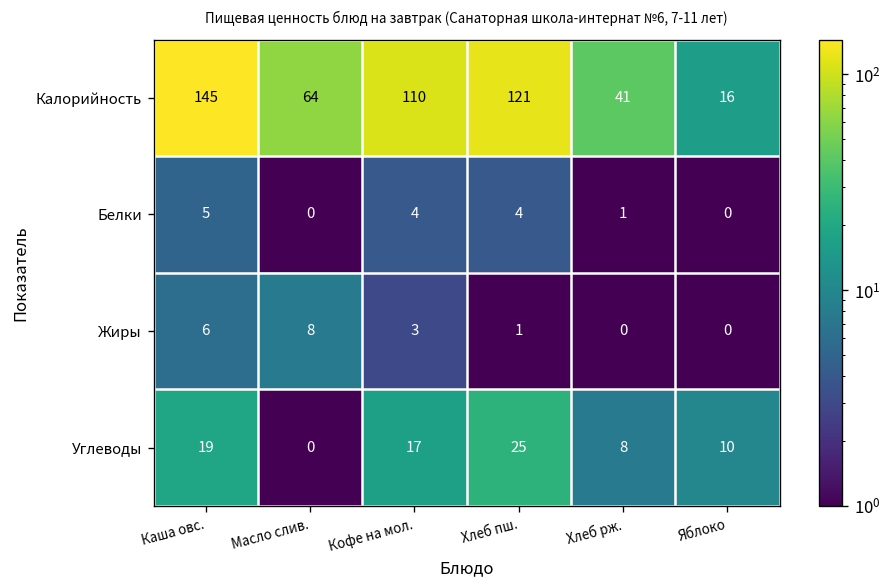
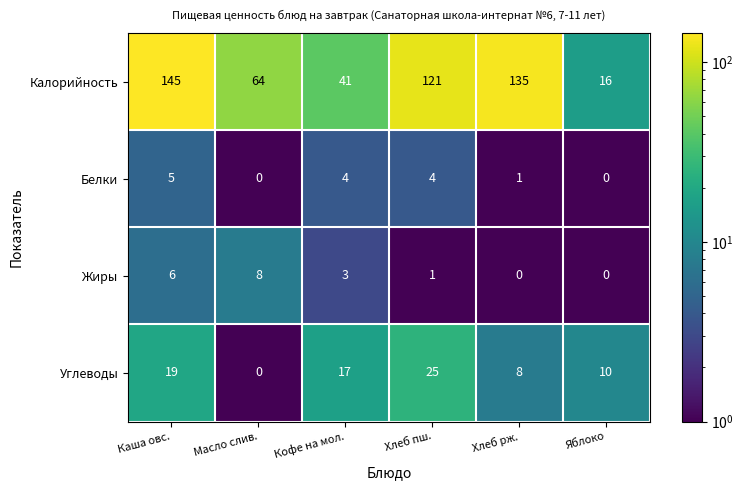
  {
    "Калорийность": {
      "Каша овс.": 145,
      "Масло слив.": 64,
-     "Кофе на мол.": 110,
+     "Кофе на мол.": 41,
      "Хлеб пш.": 121,
-     "Хлеб рж.": 41,
+     "Хлеб рж.": 135,
      "Яблоко": 16
    },
    "Белки": {
      "Каша овс.": 5,
      "Масло слив.": 0,
      "Кофе на мол.": 4,
      "Хлеб пш.": 4,
      "Хлеб рж.": 1,
      "Яблоко": 0
    },
    "Жиры": {
      "Каша овс.": 6,
      "Масло слив.": 8,
      "Кофе на мол.": 3,
      "Хлеб пш.": 1,
      "Хлеб рж.": 0,
      "Яблоко": 0
    },
    "Углеводы": {
      "Каша овс.": 19,
      "Масло слив.": 0,
      "Кофе на мол.": 17,
      "Хлеб пш.": 25,
      "Хлеб рж.": 8,
      "Яблоко": 10
    }
  }
